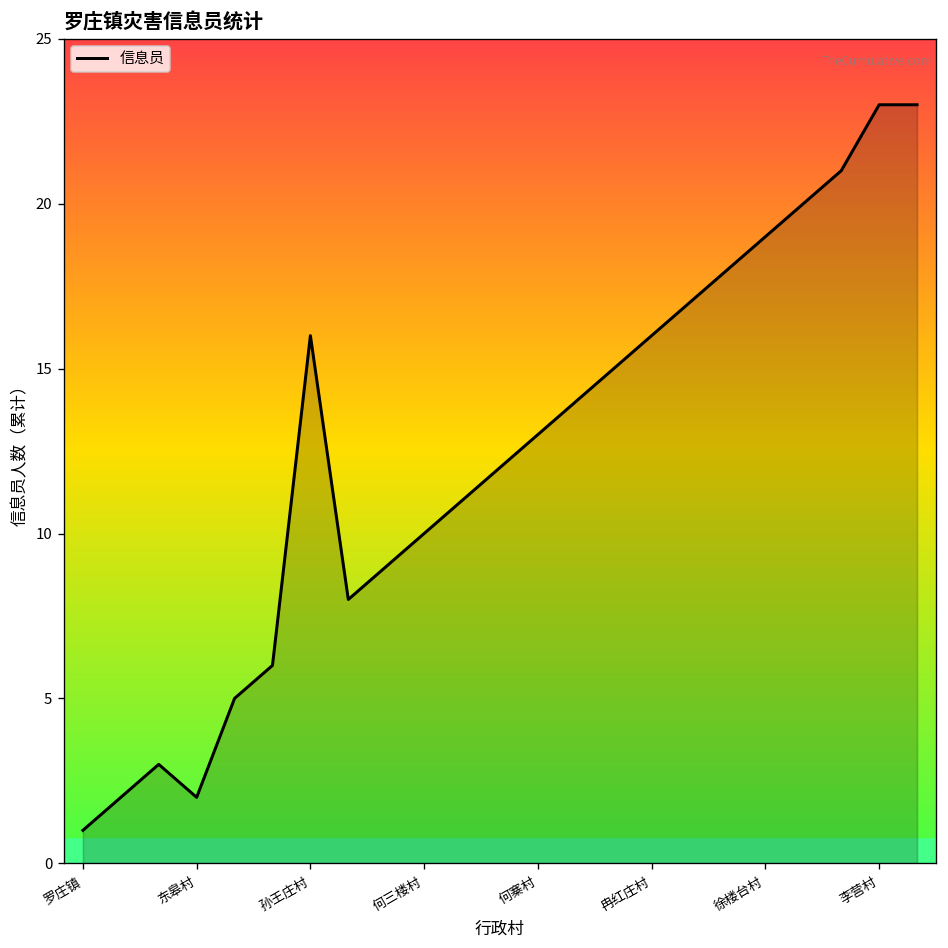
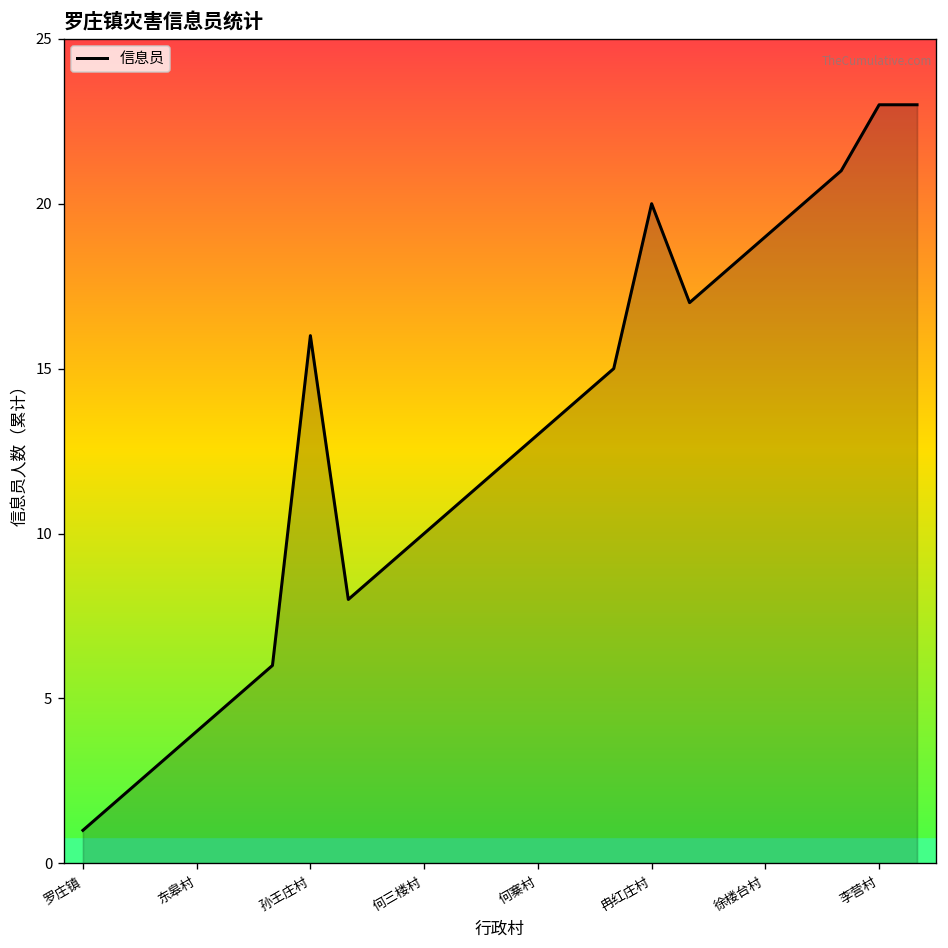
  {
-   "东皋村": 2,
+   "东皋村": 4,
    "孙王庄村": 16,
    "何三楼村": 10,
    "何寨村": 13,
-   "冉红庄村": 16,
+   "冉红庄村": 20,
    "徐楼台村": 19,
    "李营村": 23
  }
